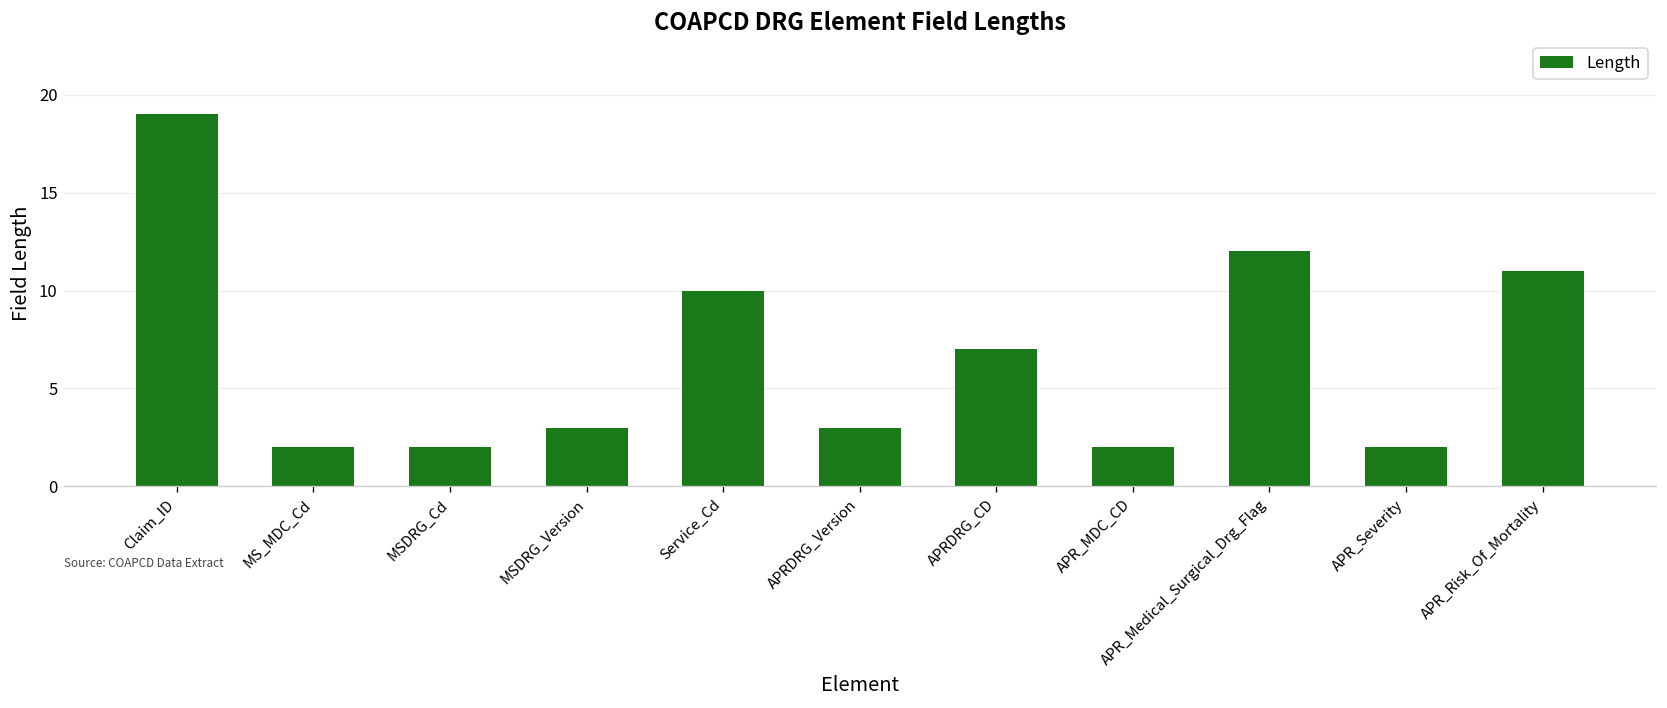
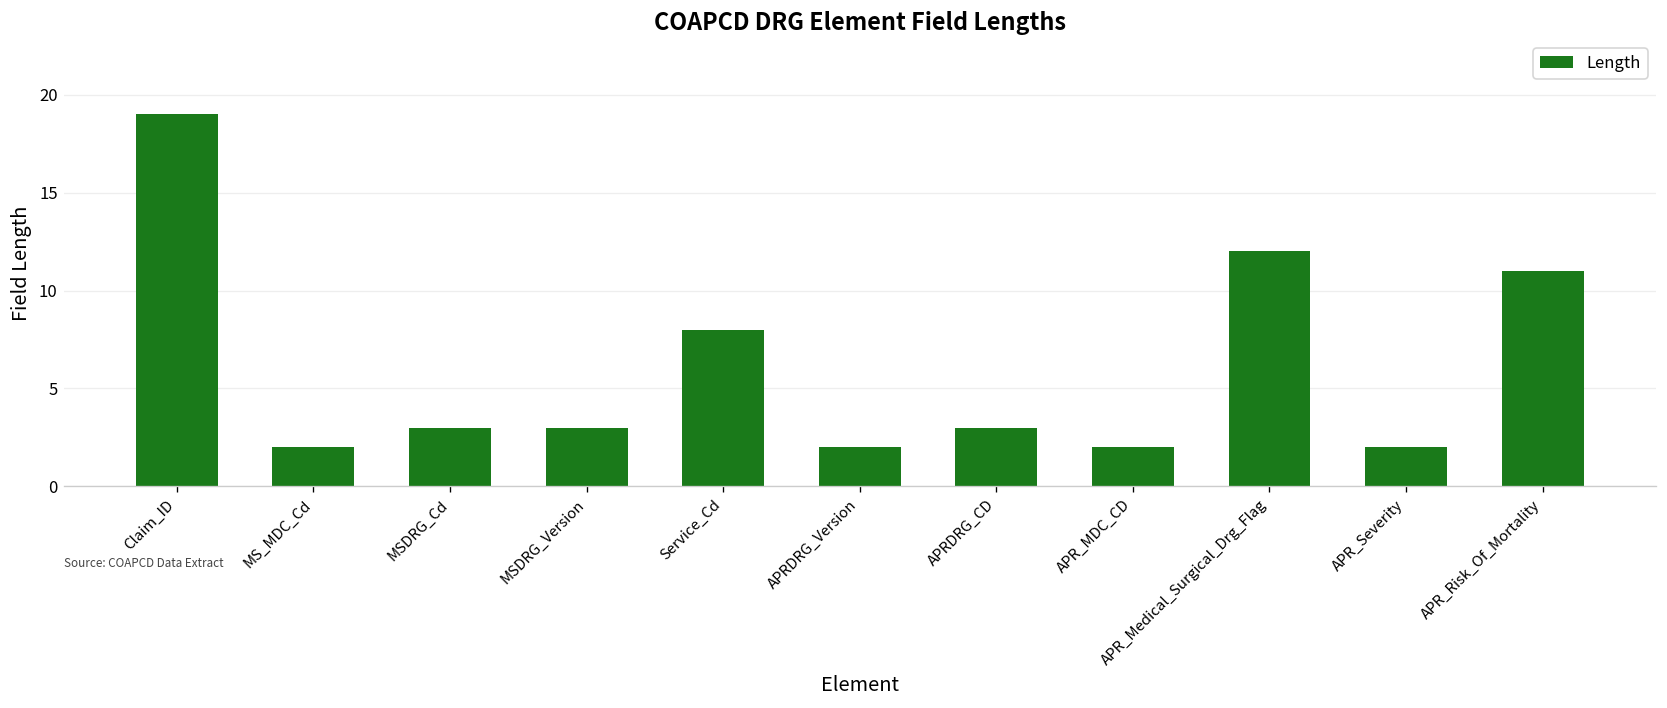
  {
    "Claim_ID": 19,
    "MS_MDC_Cd": 2,
-   "MSDRG_Cd": 2,
+   "MSDRG_Cd": 3,
    "MSDRG_Version": 3,
-   "Service_Cd": 10,
-   "APRDRG_Version": 3,
-   "APRDRG_CD": 7,
+   "Service_Cd": 8,
+   "APRDRG_Version": 2,
+   "APRDRG_CD": 3,
    "APR_MDC_CD": 2,
    "APR_Medical_Surgical_Drg_Flag": 12,
    "APR_Severity": 2,
    "APR_Risk_Of_Mortality": 11
  }
